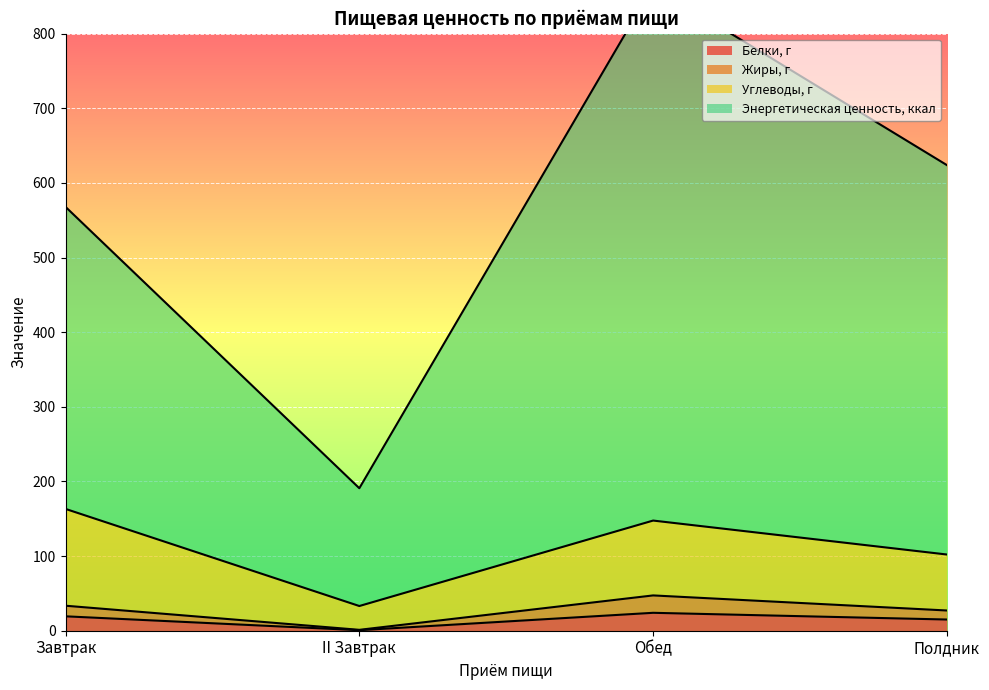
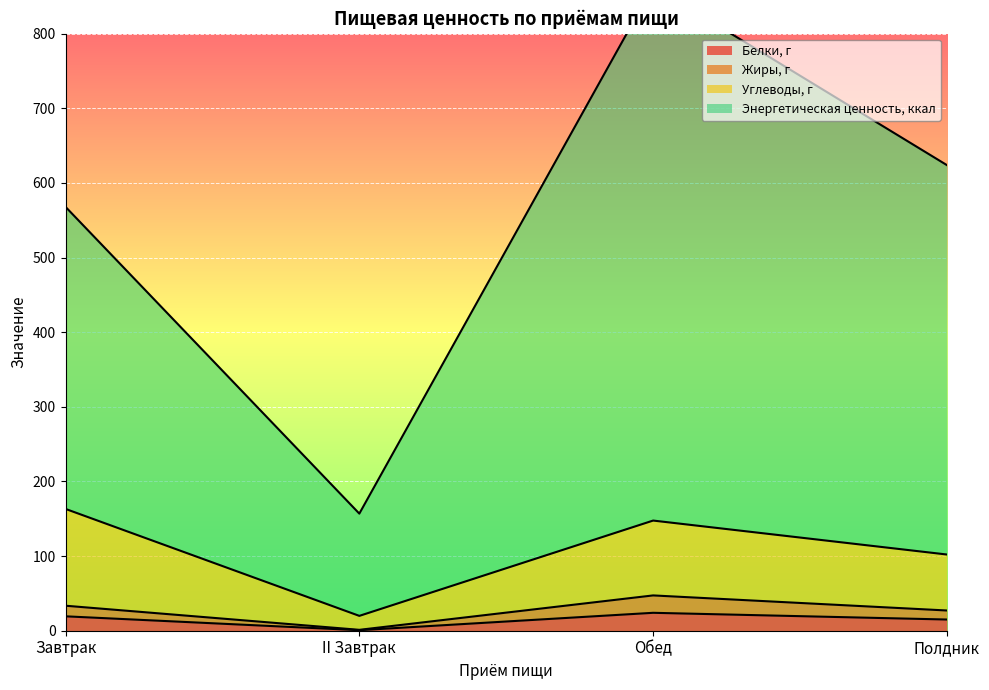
  {
    "Углеводы, г": {
      "Завтрак": 130,
-     "II Завтрак": 30,
+     "II Завтрак": 20,
      "Обед": 100,
      "Полдник": 80
    },
    "Энергетическая ценность, ккал": {
      "Завтрак": 400,
-     "II Завтрак": 160,
+     "II Завтрак": 140,
      "Полдник": 520
    }
  }
